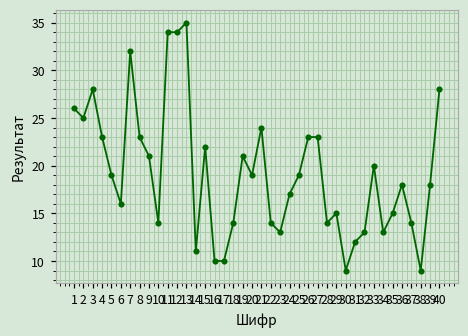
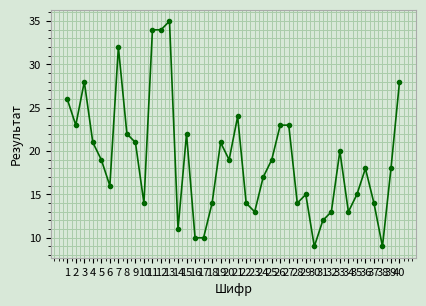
  {
    "1": 26,
-   "2": 25,
+   "2": 23,
    "3": 28,
-   "4": 23,
+   "4": 21,
    "5": 19,
    "6": 16,
    "7": 32,
-   "8": 23,
+   "8": 22,
    "9": 21
  }
